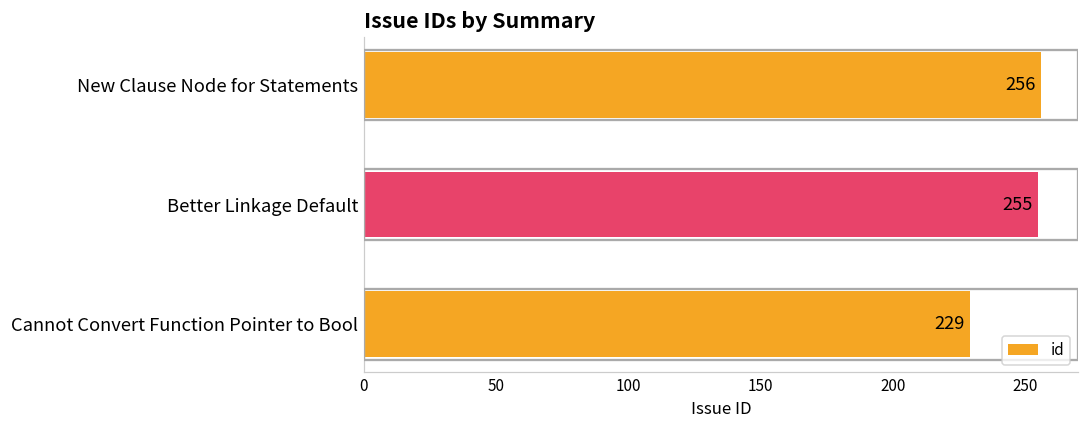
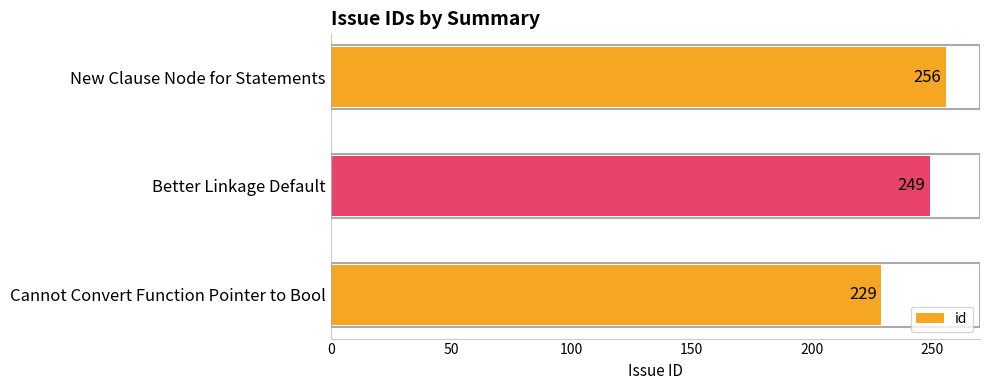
  {
    "New Clause Node for Statements": 256,
-   "Better Linkage Default": 255,
+   "Better Linkage Default": 249,
    "Cannot Convert Function Pointer to Bool": 229
  }
